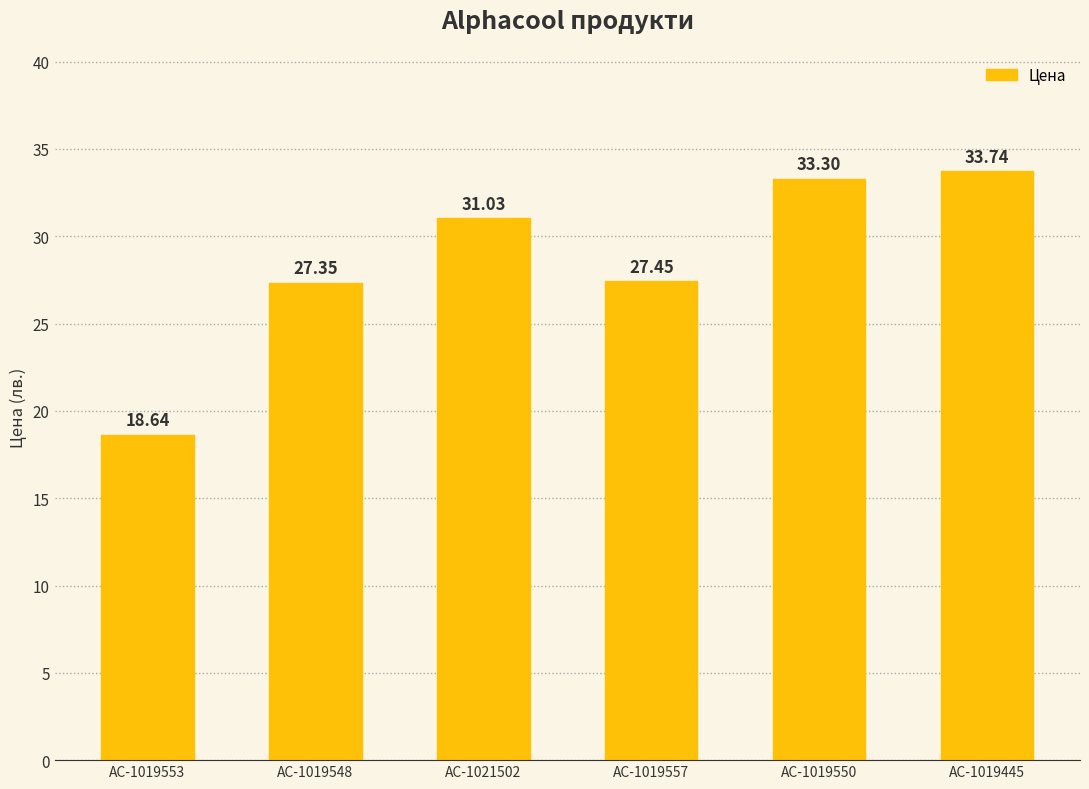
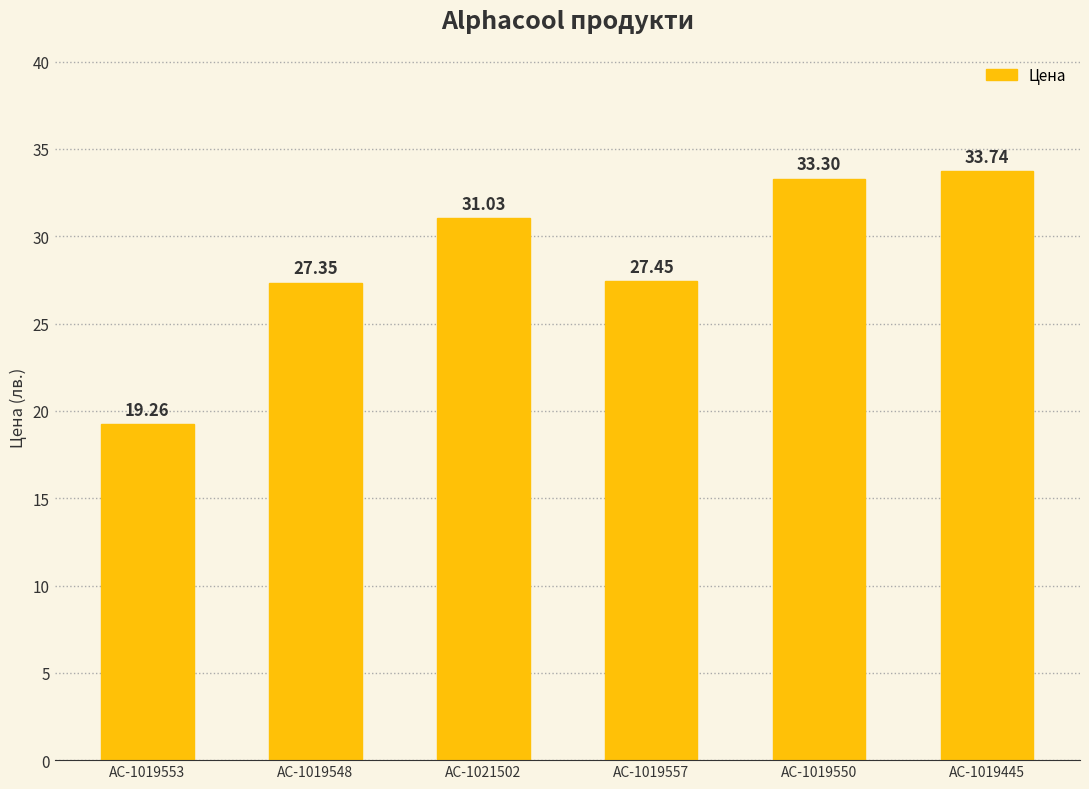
  {
-   "AC-1019553": 18.64,
+   "AC-1019553": 19.26,
    "AC-1019548": 27.35,
    "AC-1021502": 31.03,
    "AC-1019557": 27.45,
    "AC-1019550": 33.30,
    "AC-1019445": 33.74
  }
